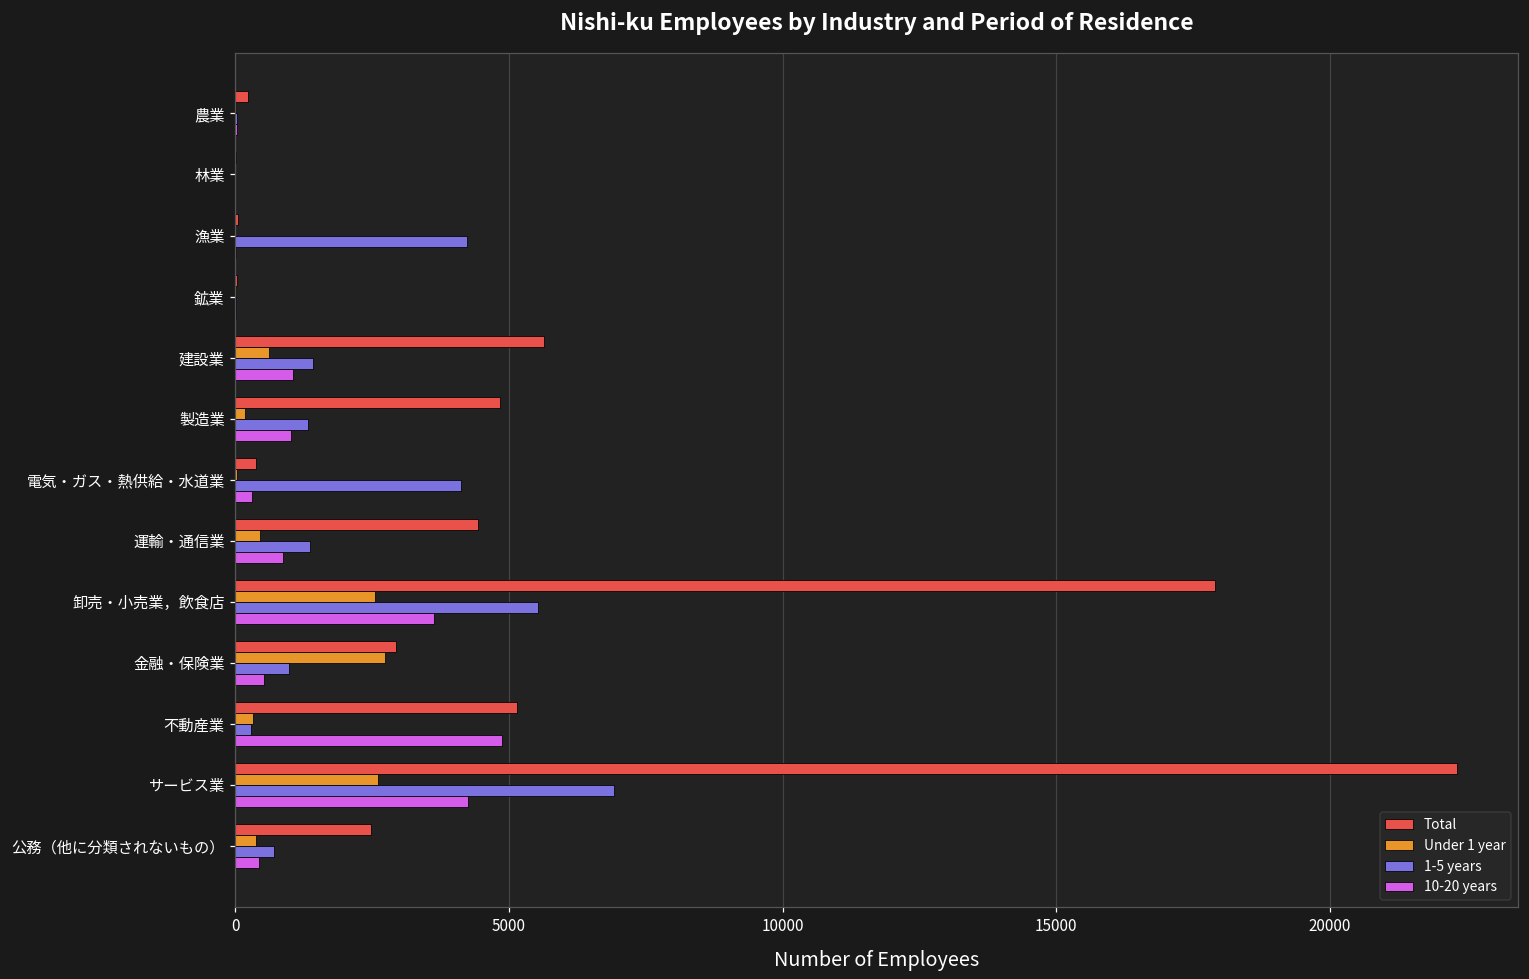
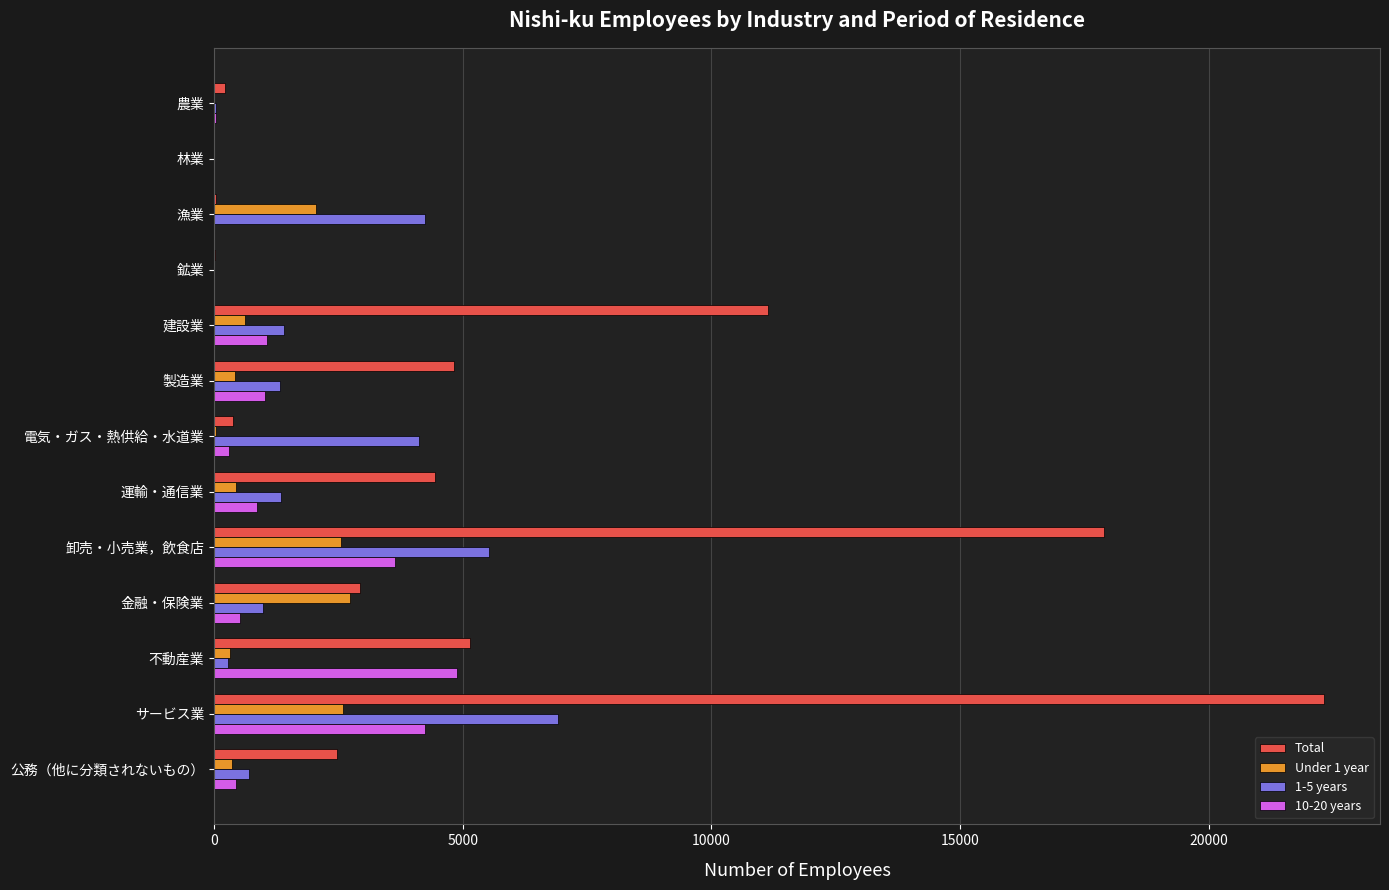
  {
    "Total": {
      "農業": 200,
-     "建設業": 5600,
+     "建設業": 11100,
      "製造業": 4800,
      "電気・ガス・熱供給・水道業": 400,
      "運輸・通信業": 4400,
      "卸売・小売業，飲食店": 17900,
      "金融・保険業": 2900,
      "不動産業": 5200,
      "サービス業": 22300,
      "公務（他に分類されないもの）": 2500
    },
    "Under 1 year": {
-     "漁業": 0,
+     "漁業": 2000,
      "建設業": 600,
-     "製造業": 200,
+     "製造業": 400,
      "運輸・通信業": 400,
      "卸売・小売業，飲食店": 2600,
      "金融・保険業": 2700,
      "不動産業": 300,
      "サービス業": 2600,
      "公務（他に分類されないもの）": 400
    },
    "1-5 years": {
      "漁業": 4200,
      "建設業": 1400,
      "製造業": 1300,
      "電気・ガス・熱供給・水道業": 4100,
      "運輸・通信業": 1400,
      "卸売・小売業，飲食店": 5500,
      "金融・保険業": 1000,
      "不動産業": 300,
      "サービス業": 6900,
      "公務（他に分類されないもの）": 700
    },
    "10-20 years": {
      "林業": 0,
      "建設業": 1100,
      "製造業": 1000,
      "電気・ガス・熱供給・水道業": 300,
      "運輸・通信業": 900,
      "卸売・小売業，飲食店": 3600,
      "金融・保険業": 500,
      "不動産業": 4900,
      "サービス業": 4200,
      "公務（他に分類されないもの）": 400
    }
  }
